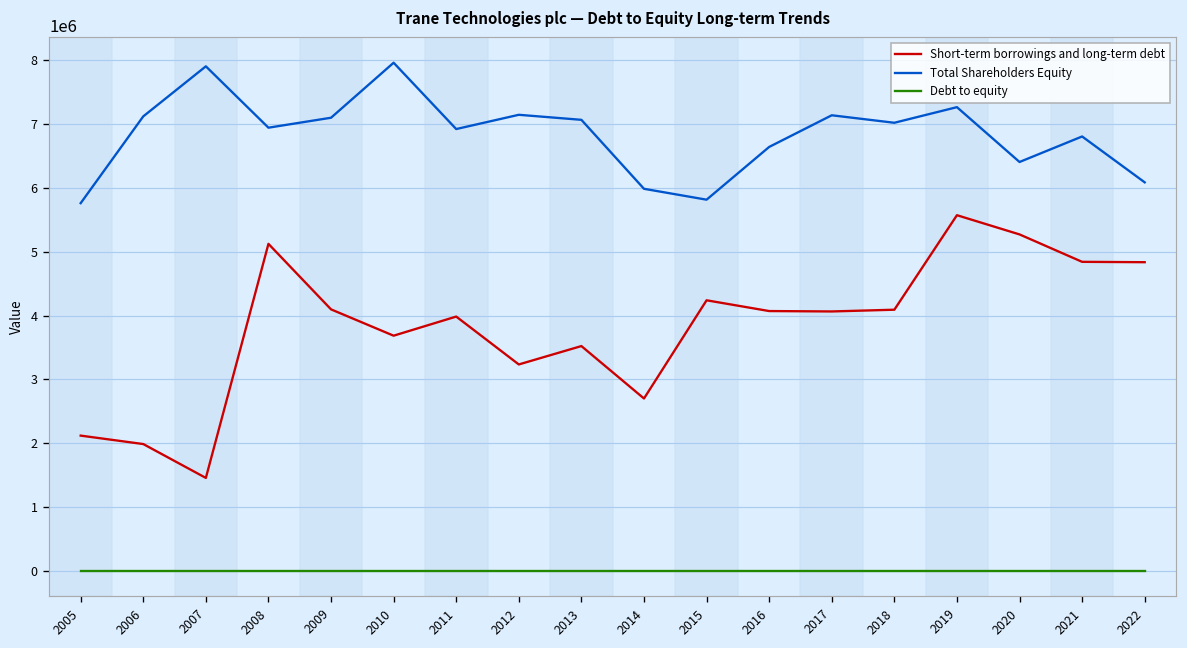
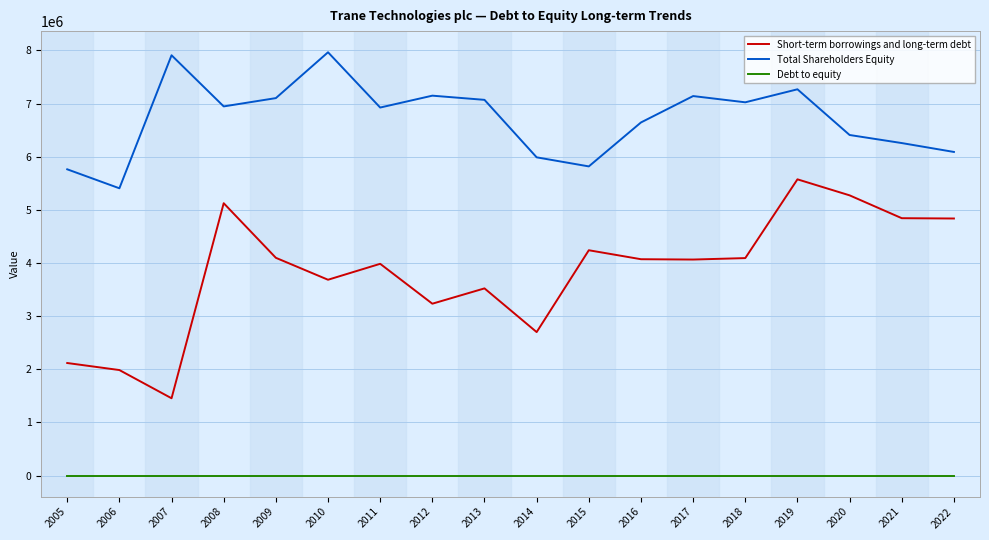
  {
    "Short-term borrowings and long-term debt": {
      "2005": 2100000,
      "2006": 2000000,
      "2007": 1500000,
      "2008": 5100000,
      "2009": 4100000,
      "2010": 3700000,
      "2011": 4000000,
      "2012": 3200000,
      "2013": 3500000,
      "2014": 2700000,
      "2015": 4200000,
      "2016": 4100000,
      "2017": 4100000,
      "2018": 4100000,
      "2019": 5600000,
      "2020": 5300000,
      "2021": 4800000,
      "2022": 4800000
    },
    "Total Shareholders Equity": {
      "2005": 5800000,
-     "2006": 7100000,
+     "2006": 5400000,
      "2007": 7900000,
      "2008": 6900000,
      "2009": 7100000,
      "2010": 8000000,
      "2011": 6900000,
      "2012": 7100000,
      "2013": 7100000,
      "2014": 6000000,
      "2015": 5800000,
      "2016": 6600000,
      "2017": 7100000,
      "2018": 7000000,
      "2019": 7300000,
      "2020": 6400000,
-     "2021": 6800000,
+     "2021": 6300000,
      "2022": 6100000
    },
    "Debt to equity": {
      "2005": 0,
      "2006": 0,
      "2007": 0,
      "2008": 0,
      "2009": 0,
      "2010": 0,
      "2011": 0,
      "2012": 0,
      "2013": 0,
      "2014": 0,
      "2015": 0,
      "2016": 0,
      "2017": 0,
      "2018": 0,
      "2019": 0,
      "2020": 0,
      "2021": 0,
      "2022": 0
    }
  }
